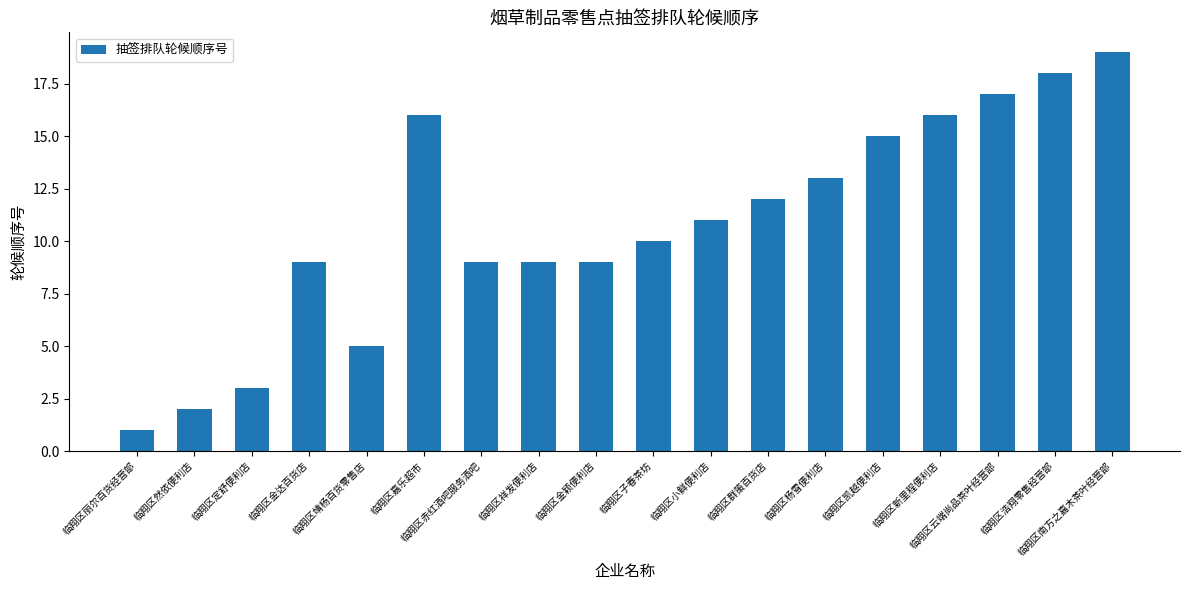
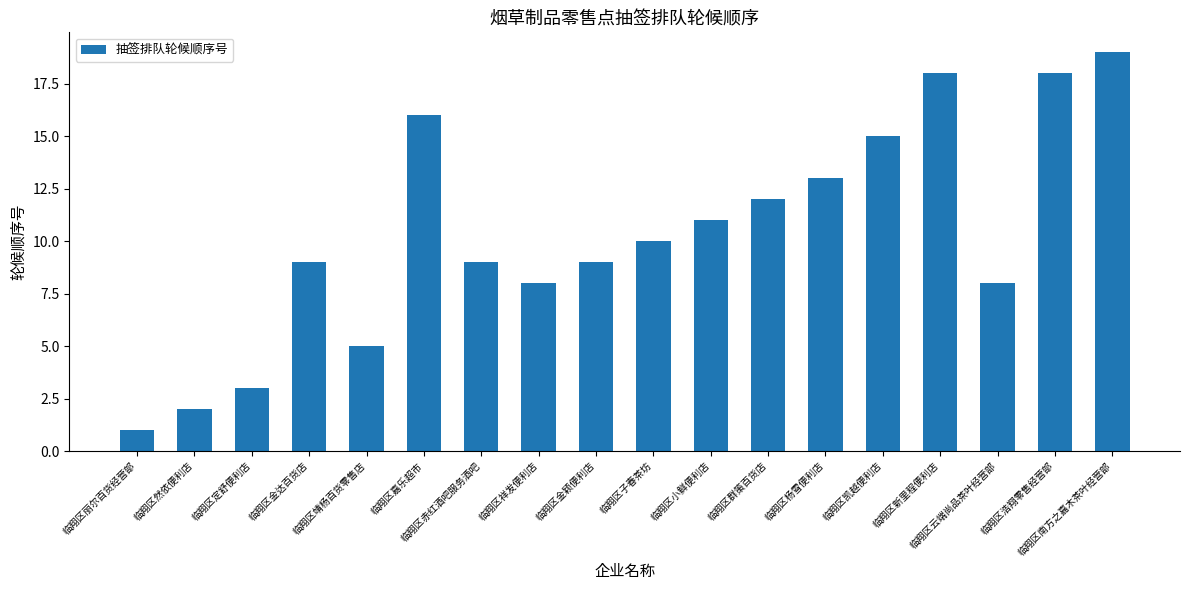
  {
    "临翔区丽尔百货经营部": 1,
    "临翔区然依便利店": 2,
    "临翔区定舒便利店": 3,
    "临翔区金达百货店": 9,
    "临翔区靖杨百货零售店": 5,
    "临翔区嘉乐超市": 16,
    "临翔区赤红酒吧服务酒吧": 9,
-   "临翔区祥发便利店": 9,
+   "临翔区祥发便利店": 8,
    "临翔区金颖便利店": 9,
    "临翔区子春茶坊": 10,
    "临翔区小鲜便利店": 11,
    "临翔区群策百货店": 12,
    "临翔区杨雪便利店": 13,
    "临翔区凯越便利店": 15,
-   "临翔区新里程便利店": 16,
-   "临翔区云端尚品茶叶经营部": 17,
+   "临翔区新里程便利店": 18,
+   "临翔区云端尚品茶叶经营部": 8,
    "临翔区浩翔零售经营部": 18,
    "临翔区南方之嘉木茶叶经营部": 19
  }
